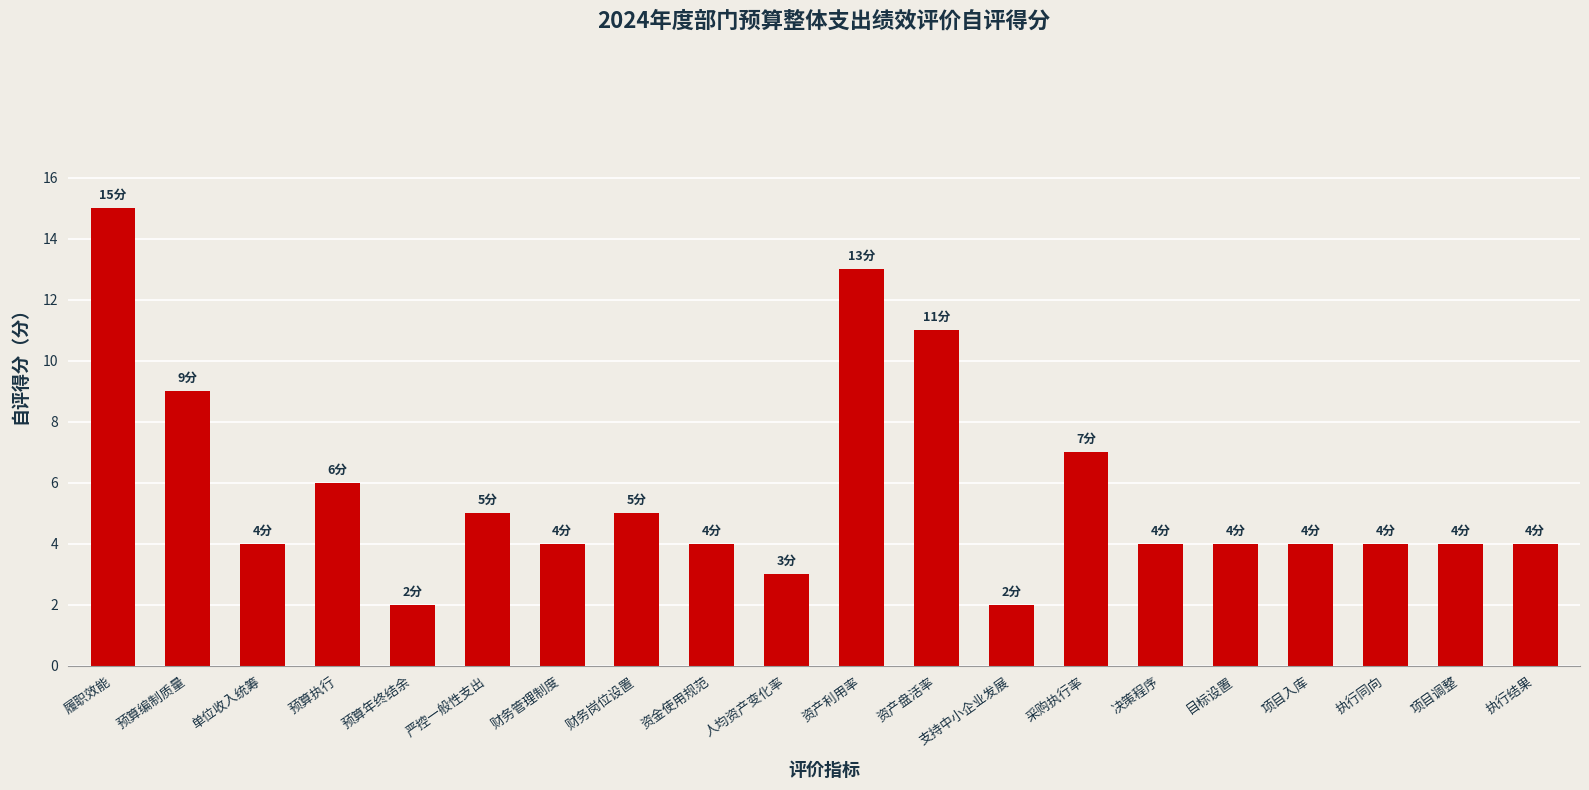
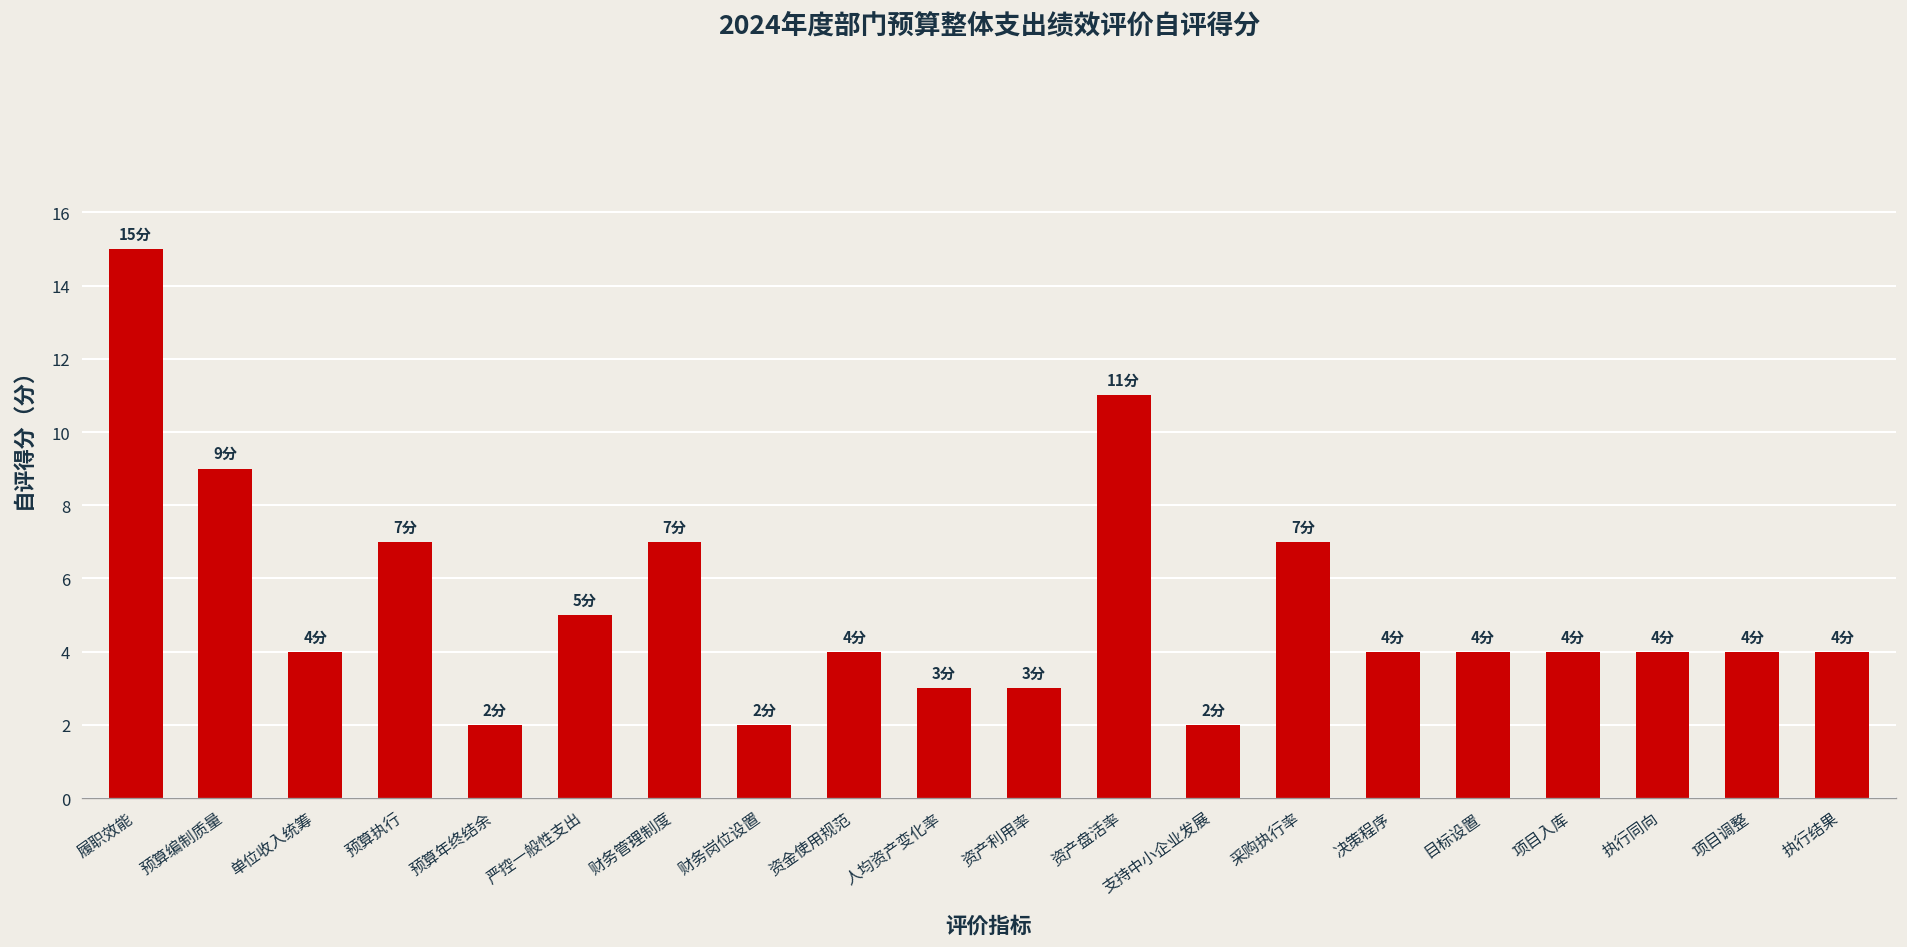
  {
    "履职效能": "15分",
    "预算编制质量": "9分",
    "单位收入统筹": "4分",
-   "预算执行": "6分",
+   "预算执行": "7分",
    "预算年终结余": "2分",
    "严控一般性支出": "5分",
-   "财务管理制度": "4分",
-   "财务岗位设置": "5分",
+   "财务管理制度": "7分",
+   "财务岗位设置": "2分",
    "资金使用规范": "4分",
    "人均资产变化率": "3分",
-   "资产利用率": "13分",
+   "资产利用率": "3分",
    "资产盘活率": "11分",
    "支持中小企业发展": "2分",
    "采购执行率": "7分",
    "决策程序": "4分",
    "目标设置": "4分",
    "项目入库": "4分",
    "执行同向": "4分",
    "项目调整": "4分",
    "执行结果": "4分"
  }
